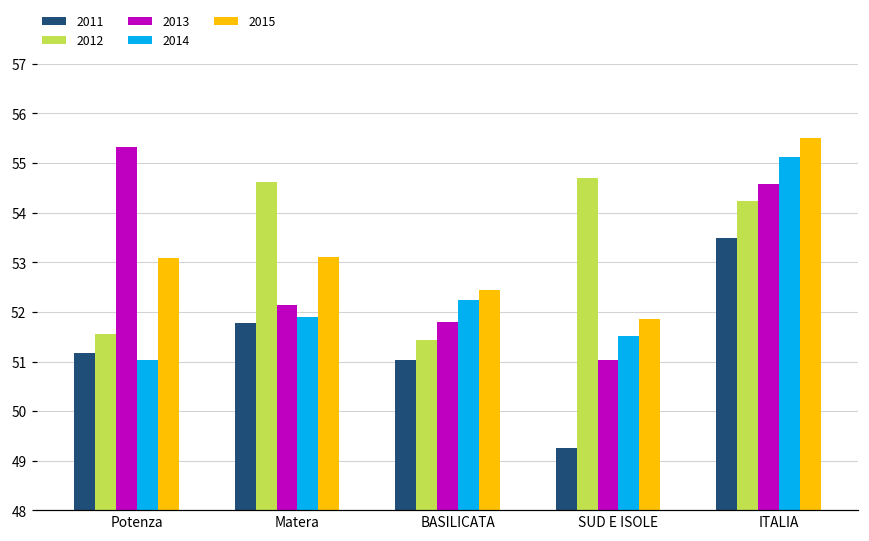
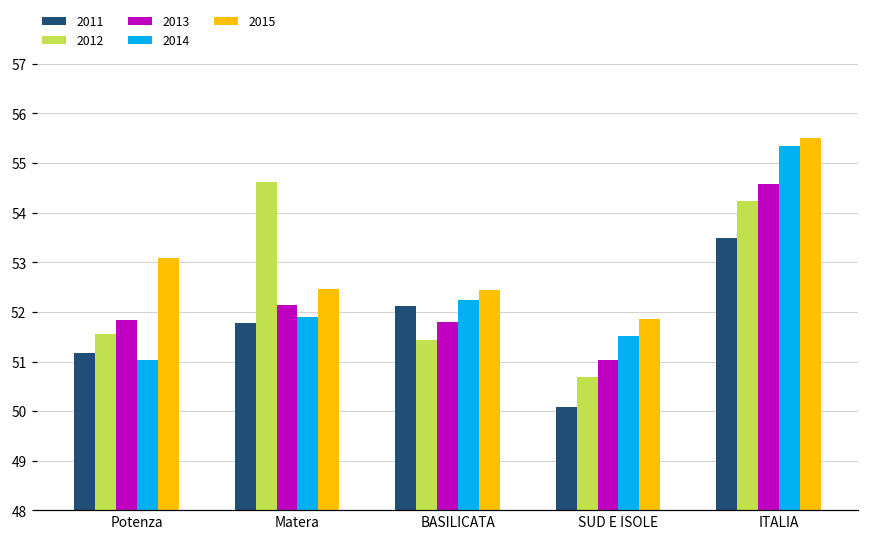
  {
    "2011": {
      "Potenza": 51.2,
      "Matera": 51.8,
-     "BASILICATA": 51.0,
-     "SUD E ISOLE": 49.3,
+     "BASILICATA": 52.1,
+     "SUD E ISOLE": 50.1,
      "ITALIA": 53.5
    },
    "2012": {
      "Potenza": 51.5,
      "Matera": 54.6,
      "BASILICATA": 51.4,
-     "SUD E ISOLE": 54.7,
+     "SUD E ISOLE": 50.7,
      "ITALIA": 54.2
    },
    "2013": {
-     "Potenza": 55.3,
+     "Potenza": 51.8,
      "Matera": 52.1,
      "BASILICATA": 51.8,
      "SUD E ISOLE": 51.0,
      "ITALIA": 54.6
    },
    "2014": {
      "Potenza": 51.0,
      "Matera": 51.9,
      "BASILICATA": 52.2,
      "SUD E ISOLE": 51.5,
-     "ITALIA": 55.1
+     "ITALIA": 55.3
    },
    "2015": {
      "Potenza": 53.1,
-     "Matera": 53.1,
+     "Matera": 52.5,
      "BASILICATA": 52.5,
      "SUD E ISOLE": 51.9,
      "ITALIA": 55.5
    }
  }
